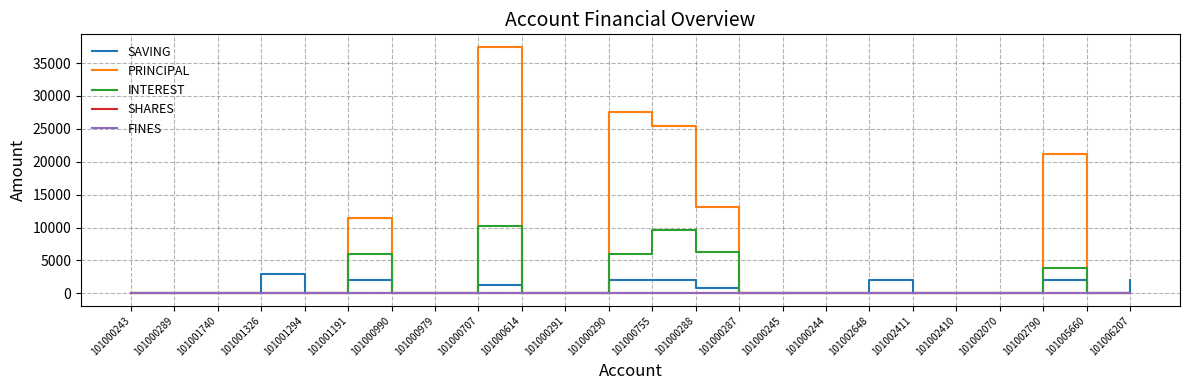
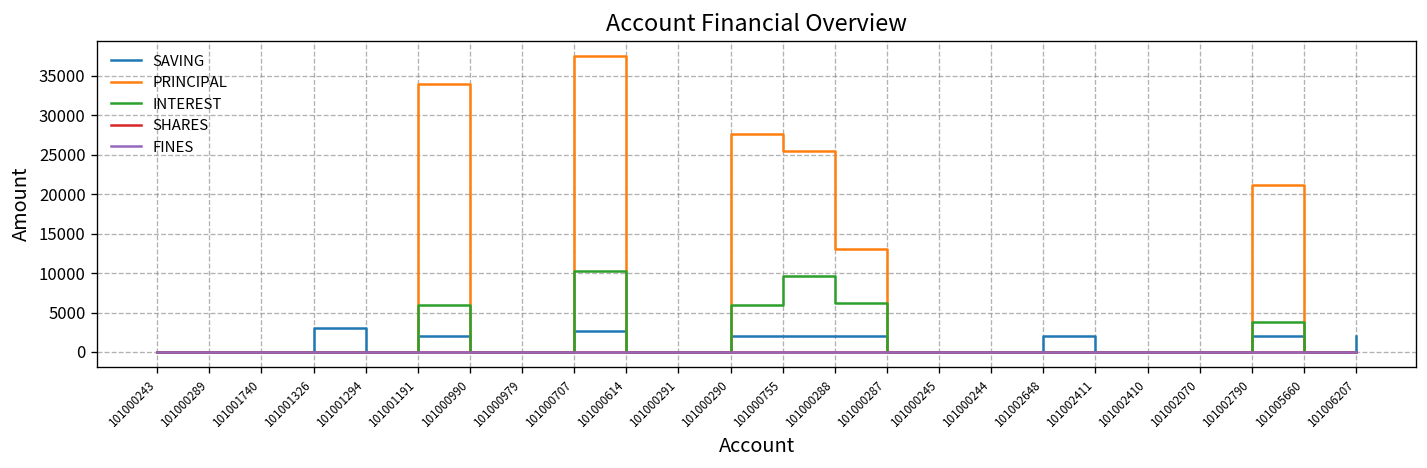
  {
    "SAVING": {
      "101001326": 3000,
      "101001191": 2000,
-     "101000707": 1000,
+     "101000707": 3000,
      "101000290": 2000,
      "101000755": 2000,
-     "101000288": 1000,
+     "101000288": 2000,
      "101002648": 2000,
      "101002790": 2000,
      "101006207": 2000
    },
    "PRINCIPAL": {
-     "101001191": 12000,
+     "101001191": 34000,
      "101000707": 38000,
      "101000290": 28000,
      "101000755": 26000,
      "101000288": 13000,
      "101002790": 21000
    },
    "INTEREST": {
      "101001191": 6000,
      "101000707": 10000,
      "101000290": 6000,
      "101000755": 10000,
      "101000288": 6000,
      "101002790": 4000
    },
    "FINES": {
      "101001191": 0,
      "101000707": 0,
      "101000290": 0,
      "101000755": 0,
      "101000288": 0,
      "101002790": 0
    }
  }
